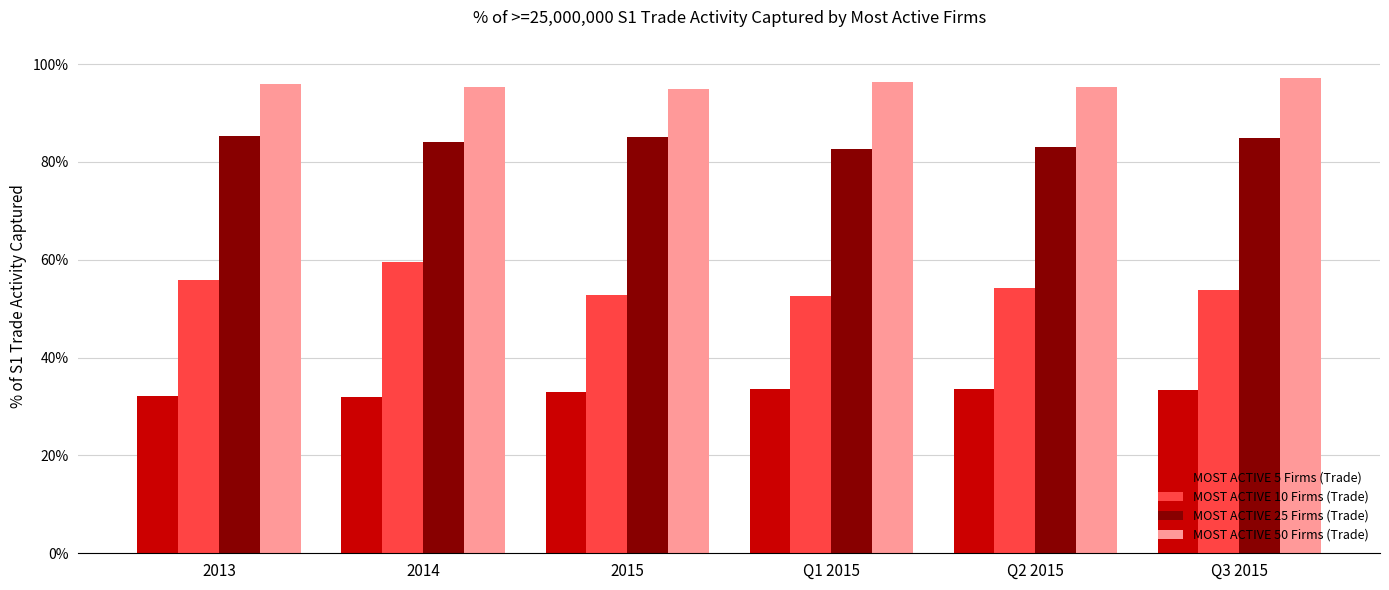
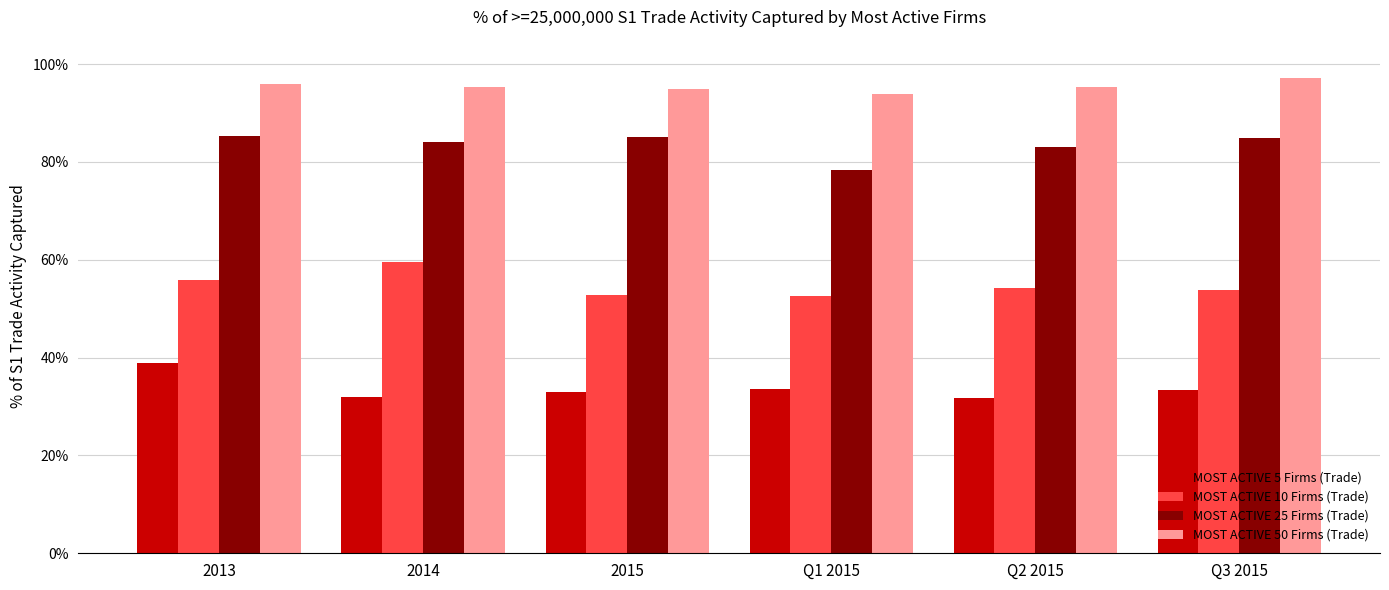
  {
    "MOST ACTIVE 5 Firms (Trade)": {
-     "2013": "32%",
+     "2013": "39%",
      "2014": "32%",
      "2015": "33%",
      "Q1 2015": "34%",
-     "Q2 2015": "34%",
+     "Q2 2015": "32%",
      "Q3 2015": "33%"
    },
    "MOST ACTIVE 10 Firms (Trade)": {
      "2013": "56%",
      "2014": "60%",
      "2015": "53%",
      "Q1 2015": "53%",
      "Q2 2015": "54%",
      "Q3 2015": "54%"
    },
    "MOST ACTIVE 25 Firms (Trade)": {
      "2013": "85%",
      "2014": "84%",
      "2015": "85%",
-     "Q1 2015": "83%",
+     "Q1 2015": "78%",
      "Q2 2015": "83%",
      "Q3 2015": "85%"
    },
    "MOST ACTIVE 50 Firms (Trade)": {
      "2013": "96%",
      "2014": "95%",
      "2015": "95%",
-     "Q1 2015": "96%",
+     "Q1 2015": "94%",
      "Q2 2015": "95%",
      "Q3 2015": "97%"
    }
  }
